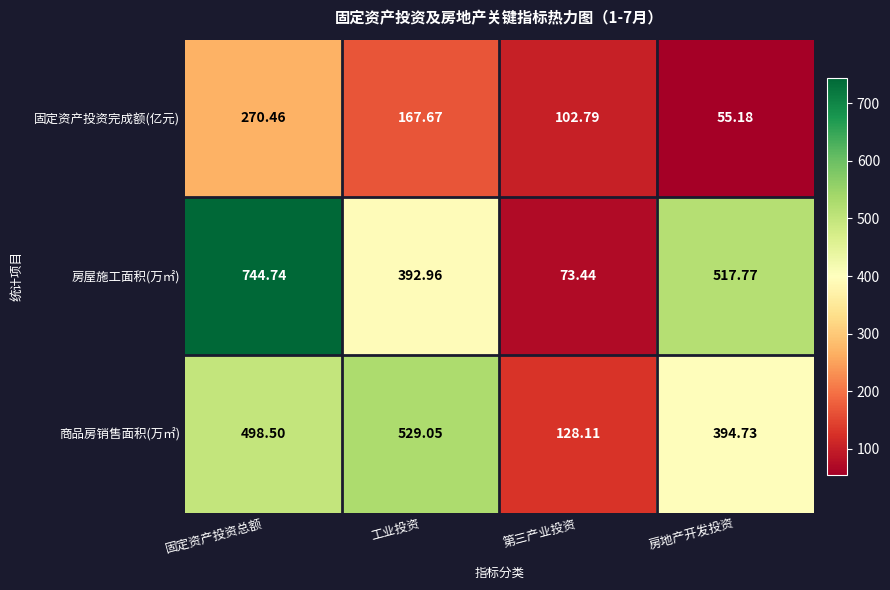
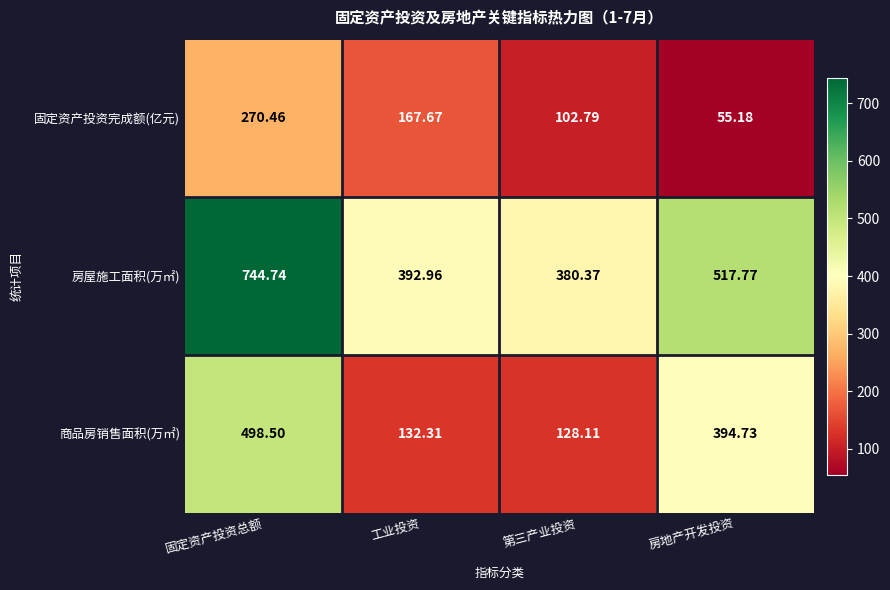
  {
    "固定资产投资完成额(亿元)": {
      "固定资产投资总额": 270.46,
      "工业投资": 167.67,
      "第三产业投资": 102.79,
      "房地产开发投资": 55.18
    },
    "房屋施工面积(万㎡)": {
      "固定资产投资总额": 744.74,
      "工业投资": 392.96,
-     "第三产业投资": 73.44,
+     "第三产业投资": 380.37,
      "房地产开发投资": 517.77
    },
    "商品房销售面积(万㎡)": {
      "固定资产投资总额": 498.50,
-     "工业投资": 529.05,
+     "工业投资": 132.31,
      "第三产业投资": 128.11,
      "房地产开发投资": 394.73
    }
  }
